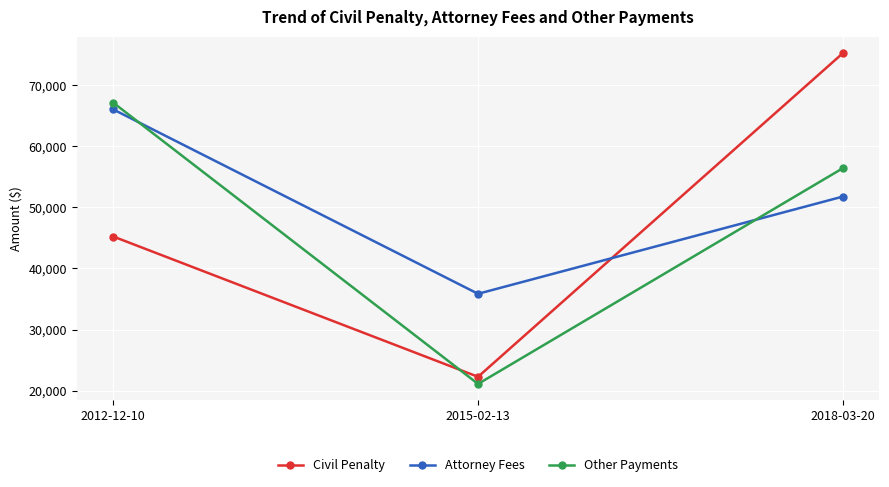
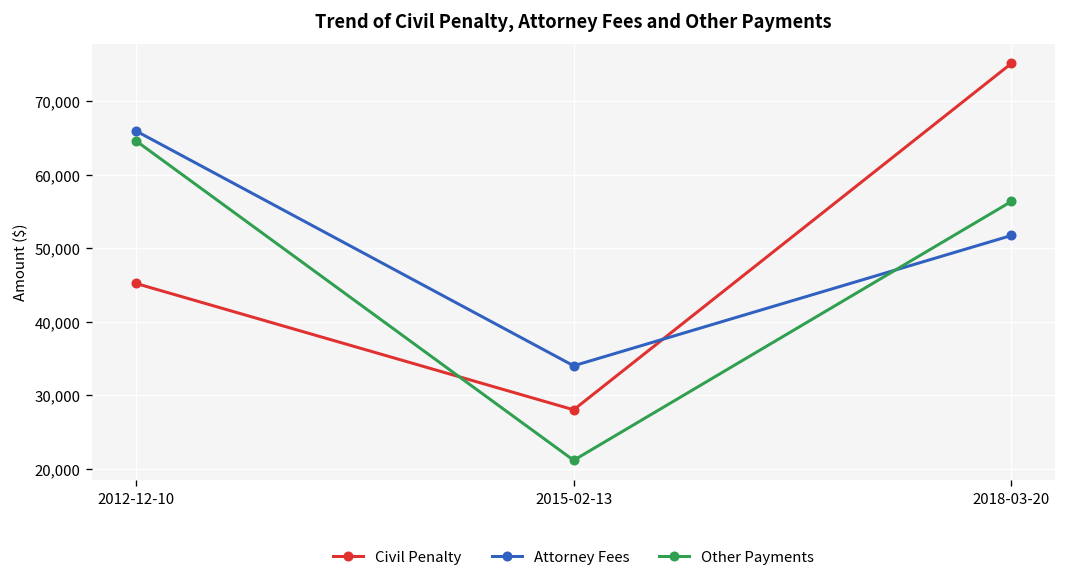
  {
    "Civil Penalty": {
      "2012-12-10": "45,000",
-     "2015-02-13": "22,000",
+     "2015-02-13": "28,000",
      "2018-03-20": "75,000"
    },
    "Attorney Fees": {
      "2012-12-10": "66,000",
-     "2015-02-13": "36,000",
+     "2015-02-13": "34,000",
      "2018-03-20": "52,000"
    },
    "Other Payments": {
-     "2012-12-10": "67,000",
+     "2012-12-10": "65,000",
      "2015-02-13": "21,000",
      "2018-03-20": "56,000"
    }
  }
